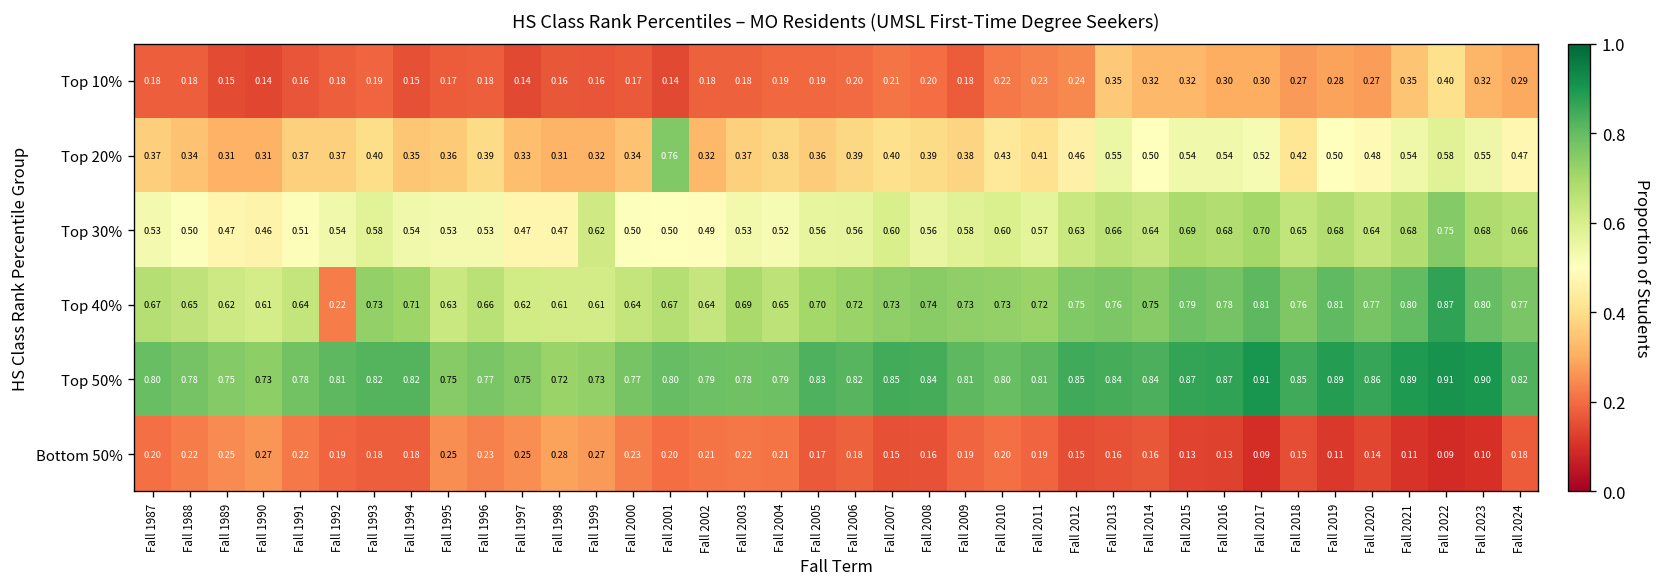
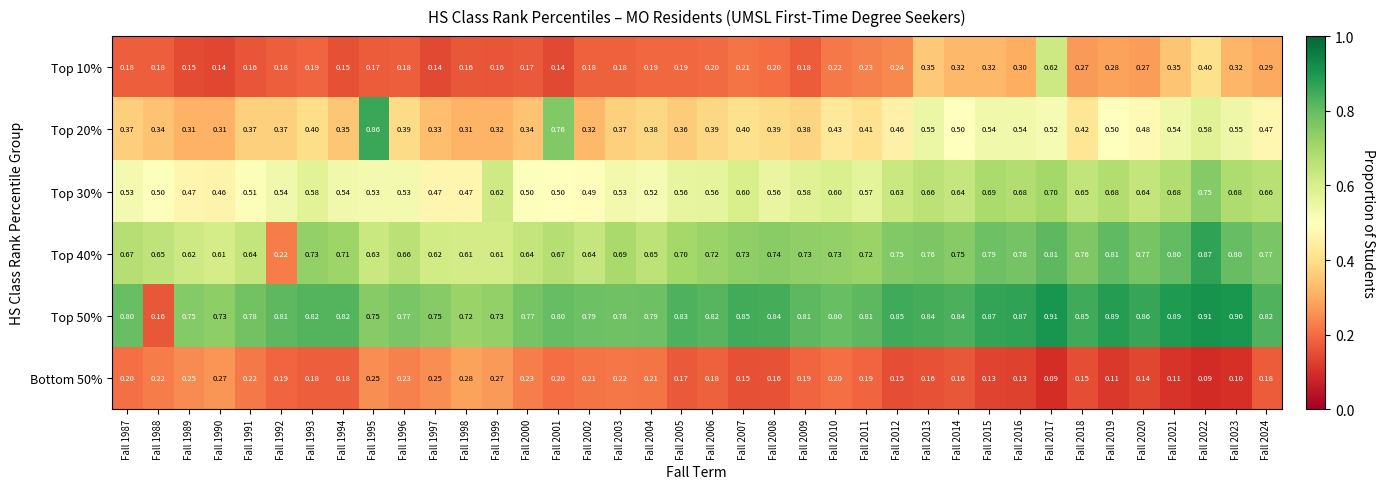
  {
    "Top 10%": {
      "Fall 1987": 0.18,
      "Fall 1988": 0.18,
      "Fall 1989": 0.15,
      "Fall 1990": 0.14,
      "Fall 1991": 0.16,
      "Fall 1992": 0.18,
      "Fall 1993": 0.19,
      "Fall 1994": 0.15,
      "Fall 1995": 0.17,
      "Fall 1996": 0.18,
      "Fall 1997": 0.14,
      "Fall 1998": 0.16,
      "Fall 1999": 0.16,
      "Fall 2000": 0.17,
      "Fall 2001": 0.14,
      "Fall 2002": 0.18,
      "Fall 2003": 0.18,
      "Fall 2004": 0.19,
      "Fall 2005": 0.19,
      "Fall 2006": 0.20,
      "Fall 2007": 0.21,
      "Fall 2008": 0.20,
      "Fall 2009": 0.18,
      "Fall 2010": 0.22,
      "Fall 2011": 0.23,
      "Fall 2012": 0.24,
      "Fall 2013": 0.35,
      "Fall 2014": 0.32,
      "Fall 2015": 0.32,
      "Fall 2016": 0.30,
-     "Fall 2017": 0.30,
+     "Fall 2017": 0.62,
      "Fall 2018": 0.27,
      "Fall 2019": 0.28,
      "Fall 2020": 0.27,
      "Fall 2021": 0.35,
      "Fall 2022": 0.40,
      "Fall 2023": 0.32,
      "Fall 2024": 0.29
    },
    "Top 20%": {
      "Fall 1987": 0.37,
      "Fall 1988": 0.34,
      "Fall 1989": 0.31,
      "Fall 1990": 0.31,
      "Fall 1991": 0.37,
      "Fall 1992": 0.37,
      "Fall 1993": 0.40,
      "Fall 1994": 0.35,
-     "Fall 1995": 0.36,
+     "Fall 1995": 0.86,
      "Fall 1996": 0.39,
      "Fall 1997": 0.33,
      "Fall 1998": 0.31,
      "Fall 1999": 0.32,
      "Fall 2000": 0.34,
      "Fall 2001": 0.76,
      "Fall 2002": 0.32,
      "Fall 2003": 0.37,
      "Fall 2004": 0.38,
      "Fall 2005": 0.36,
      "Fall 2006": 0.39,
      "Fall 2007": 0.40,
      "Fall 2008": 0.39,
      "Fall 2009": 0.38,
      "Fall 2010": 0.43,
      "Fall 2011": 0.41,
      "Fall 2012": 0.46,
      "Fall 2013": 0.55,
      "Fall 2014": 0.50,
      "Fall 2015": 0.54,
      "Fall 2016": 0.54,
      "Fall 2017": 0.52,
      "Fall 2018": 0.42,
      "Fall 2019": 0.50,
      "Fall 2020": 0.48,
      "Fall 2021": 0.54,
      "Fall 2022": 0.58,
      "Fall 2023": 0.55,
      "Fall 2024": 0.47
    },
    "Top 50%": {
      "Fall 1987": 0.80,
-     "Fall 1988": 0.78,
+     "Fall 1988": 0.16,
      "Fall 1989": 0.75,
      "Fall 1990": 0.73,
      "Fall 1991": 0.78,
      "Fall 1992": 0.81,
      "Fall 1993": 0.82,
      "Fall 1994": 0.82,
      "Fall 1995": 0.75,
      "Fall 1996": 0.77,
      "Fall 1997": 0.75,
      "Fall 1998": 0.72,
      "Fall 1999": 0.73,
      "Fall 2000": 0.77,
      "Fall 2001": 0.80,
      "Fall 2002": 0.79,
      "Fall 2003": 0.78,
      "Fall 2004": 0.79,
      "Fall 2005": 0.83,
      "Fall 2006": 0.82,
      "Fall 2007": 0.85,
      "Fall 2008": 0.84,
      "Fall 2009": 0.81,
      "Fall 2010": 0.80,
      "Fall 2011": 0.81,
      "Fall 2012": 0.85,
      "Fall 2013": 0.84,
      "Fall 2014": 0.84,
      "Fall 2015": 0.87,
      "Fall 2016": 0.87,
      "Fall 2017": 0.91,
      "Fall 2018": 0.85,
      "Fall 2019": 0.89,
      "Fall 2020": 0.86,
      "Fall 2021": 0.89,
      "Fall 2022": 0.91,
      "Fall 2023": 0.90,
      "Fall 2024": 0.82
    }
  }
